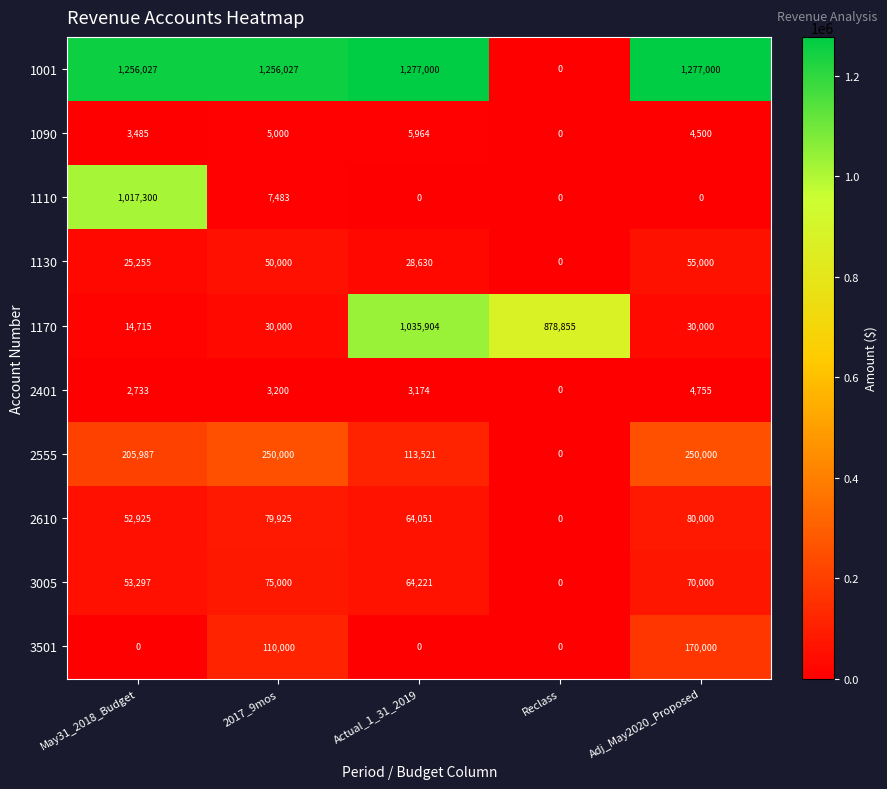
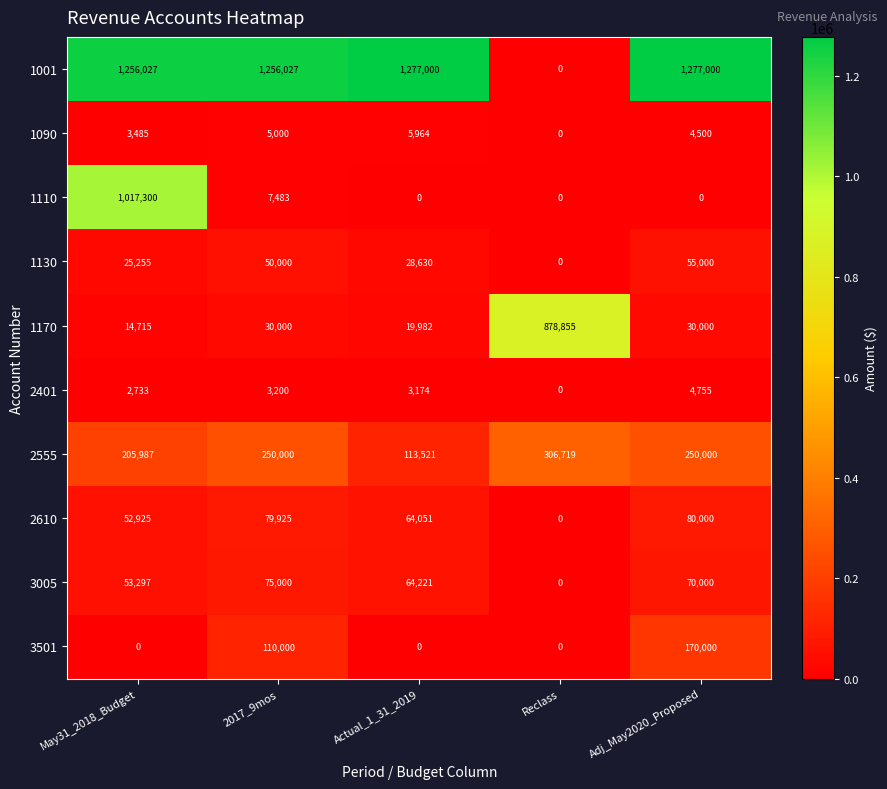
  {
    "1001": {
      "May31_2018_Budget": "1,256,027",
      "2017_9mos": "1,256,027",
      "Actual_1_31_2019": "1,277,000",
      "Reclass": "0",
      "Adj_May2020_Proposed": "1,277,000"
    },
    "1090": {
      "May31_2018_Budget": "3,485",
      "2017_9mos": "5,000",
      "Actual_1_31_2019": "5,964",
      "Reclass": "0",
      "Adj_May2020_Proposed": "4,500"
    },
    "1110": {
      "May31_2018_Budget": "1,017,300",
      "2017_9mos": "7,483",
      "Actual_1_31_2019": "0",
      "Reclass": "0",
      "Adj_May2020_Proposed": "0"
    },
    "1130": {
      "May31_2018_Budget": "25,255",
      "2017_9mos": "50,000",
      "Actual_1_31_2019": "28,630",
      "Reclass": "0",
      "Adj_May2020_Proposed": "55,000"
    },
    "1170": {
      "May31_2018_Budget": "14,715",
      "2017_9mos": "30,000",
-     "Actual_1_31_2019": "1,035,904",
+     "Actual_1_31_2019": "19,982",
      "Reclass": "878,855",
      "Adj_May2020_Proposed": "30,000"
    },
    "2401": {
      "May31_2018_Budget": "2,733",
      "2017_9mos": "3,200",
      "Actual_1_31_2019": "3,174",
      "Reclass": "0",
      "Adj_May2020_Proposed": "4,755"
    },
    "2555": {
      "May31_2018_Budget": "205,987",
      "2017_9mos": "250,000",
      "Actual_1_31_2019": "113,521",
-     "Reclass": "0",
+     "Reclass": "306,719",
      "Adj_May2020_Proposed": "250,000"
    },
    "2610": {
      "May31_2018_Budget": "52,925",
      "2017_9mos": "79,925",
      "Actual_1_31_2019": "64,051",
      "Reclass": "0",
      "Adj_May2020_Proposed": "80,000"
    },
    "3005": {
      "May31_2018_Budget": "53,297",
      "2017_9mos": "75,000",
      "Actual_1_31_2019": "64,221",
      "Reclass": "0",
      "Adj_May2020_Proposed": "70,000"
    },
    "3501": {
      "May31_2018_Budget": "0",
      "2017_9mos": "110,000",
      "Actual_1_31_2019": "0",
      "Reclass": "0",
      "Adj_May2020_Proposed": "170,000"
    }
  }
